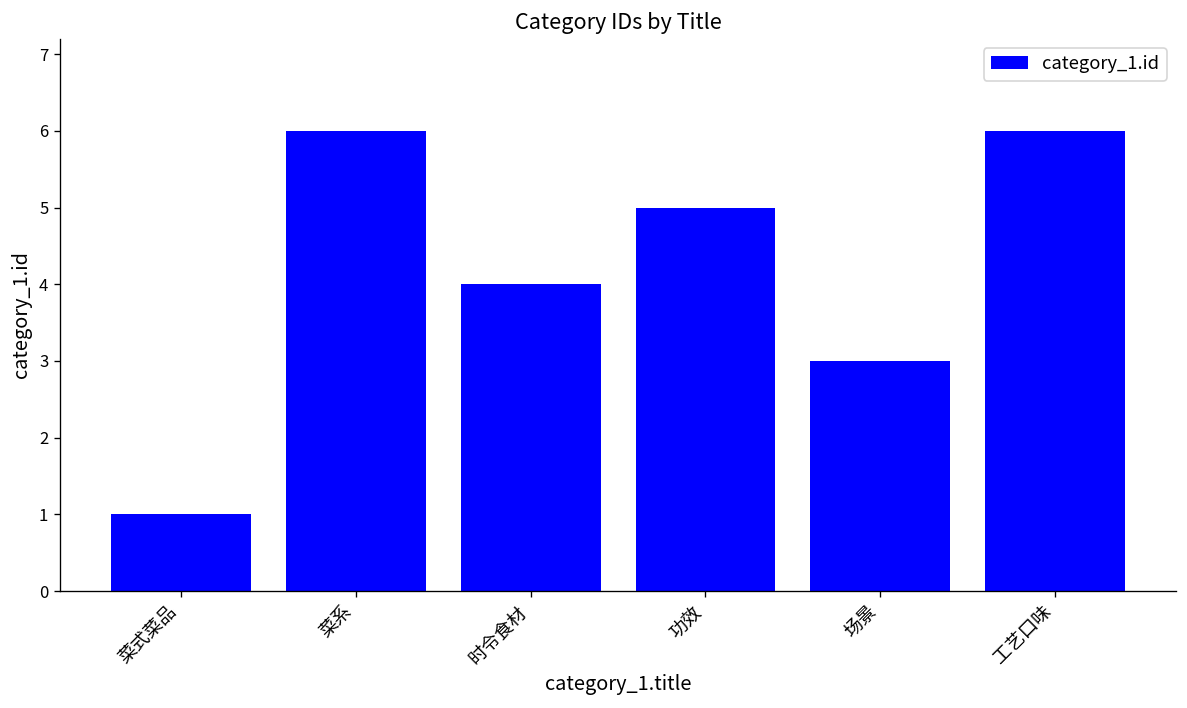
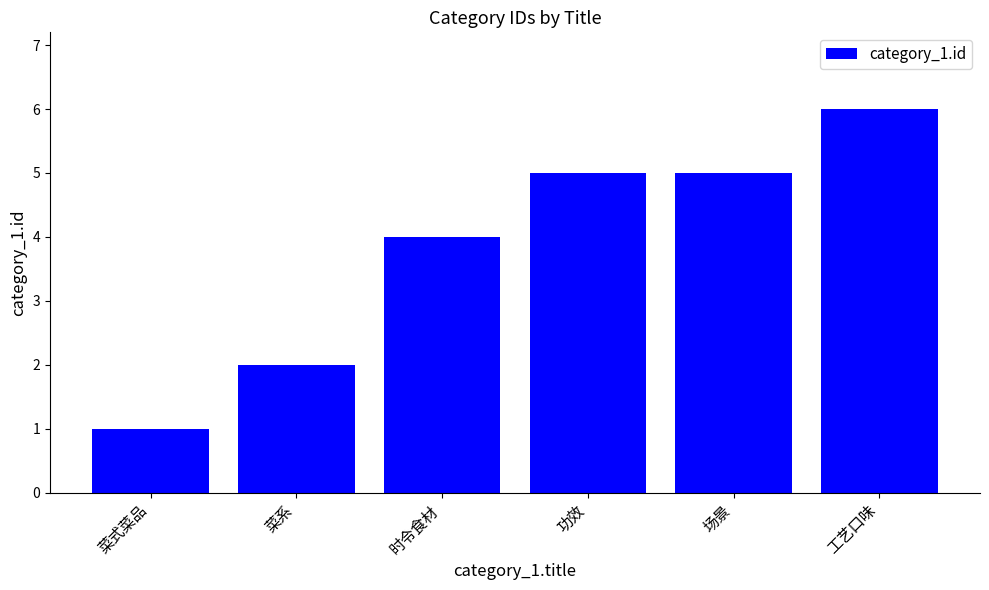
  {
    "菜式菜品": 1,
-   "菜系": 6,
+   "菜系": 2,
    "时令食材": 4,
    "功效": 5,
-   "场景": 3,
+   "场景": 5,
    "工艺口味": 6
  }
